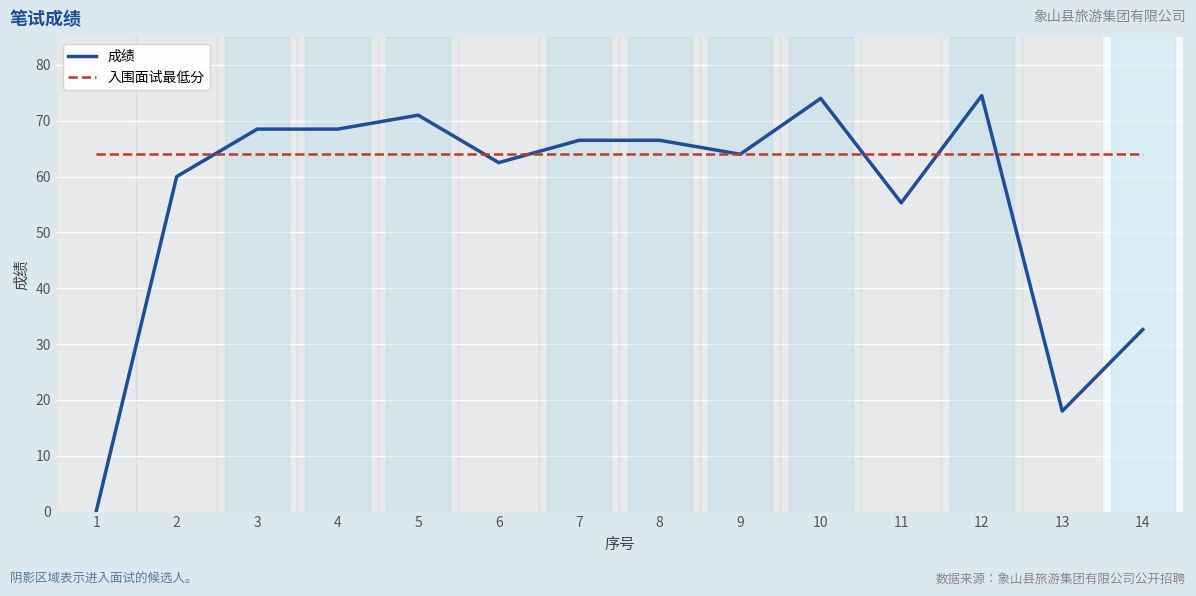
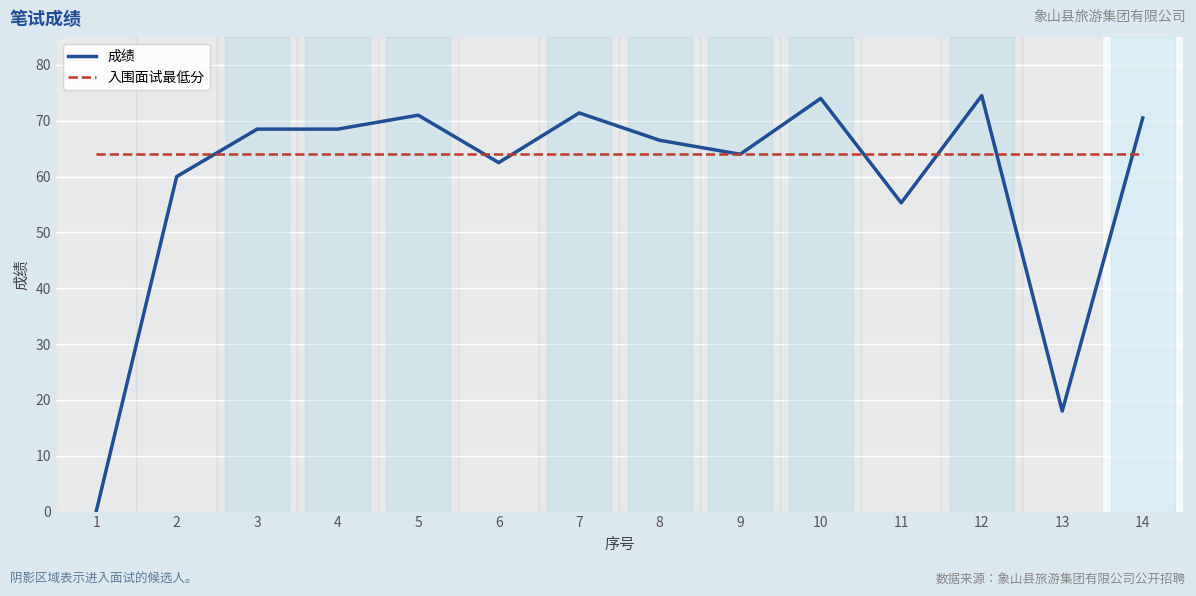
  {
    "成绩": {
      "1": 0,
      "2": 60,
      "3": 69,
      "4": 69,
      "5": 71,
      "6": 63,
-     "7": 67,
+     "7": 71,
      "8": 67,
      "10": 74,
      "11": 55,
      "12": 75,
      "13": 18,
-     "14": 33
+     "14": 71
    },
    "入围面试最低分": {
      "1": 64,
      "2": 64,
      "3": 64,
      "4": 64,
      "5": 64,
      "6": 64,
      "7": 64,
      "8": 64,
      "10": 64,
      "11": 64,
      "12": 64,
      "13": 64,
      "14": 64
    }
  }
